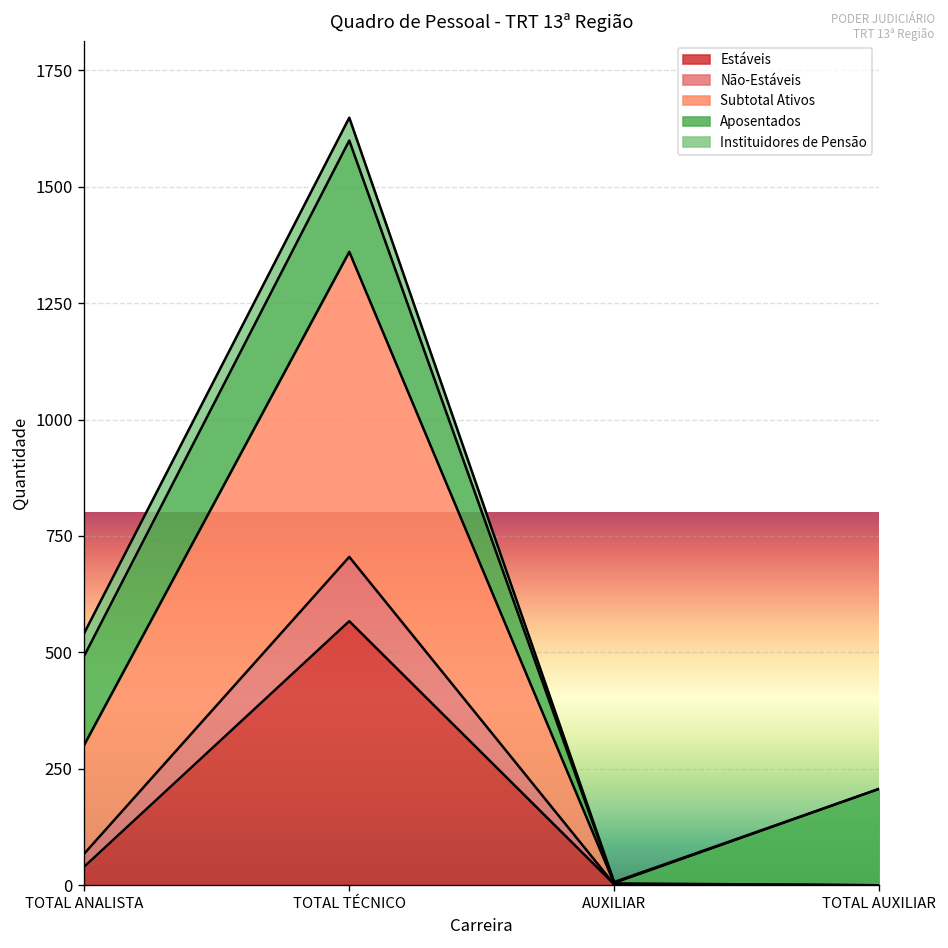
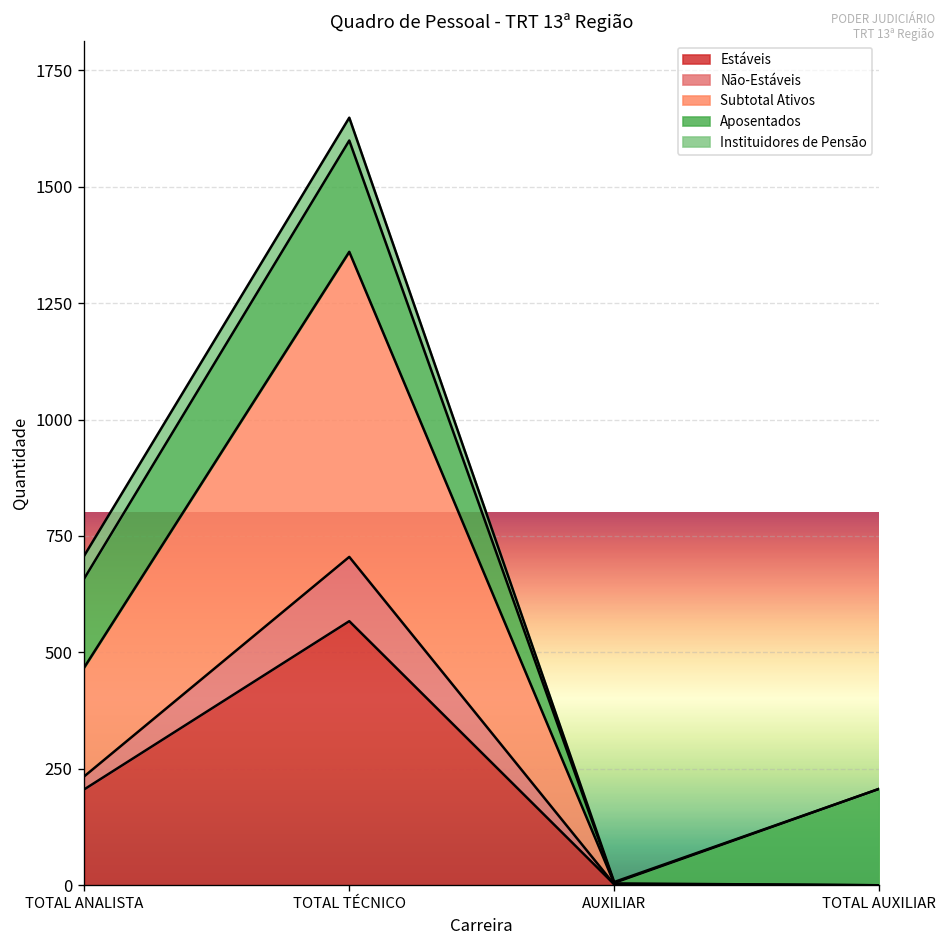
  {
    "Estáveis": {
-     "TOTAL ANALISTA": 40,
+     "TOTAL ANALISTA": 210,
      "TOTAL TÉCNICO": 570
    },
    "Aposentados": {
      "TOTAL ANALISTA": 190,
      "TOTAL TÉCNICO": 240
    },
    "Instituidores de Pensão": {
      "TOTAL ANALISTA": 50,
      "TOTAL TÉCNICO": 50
    }
  }
